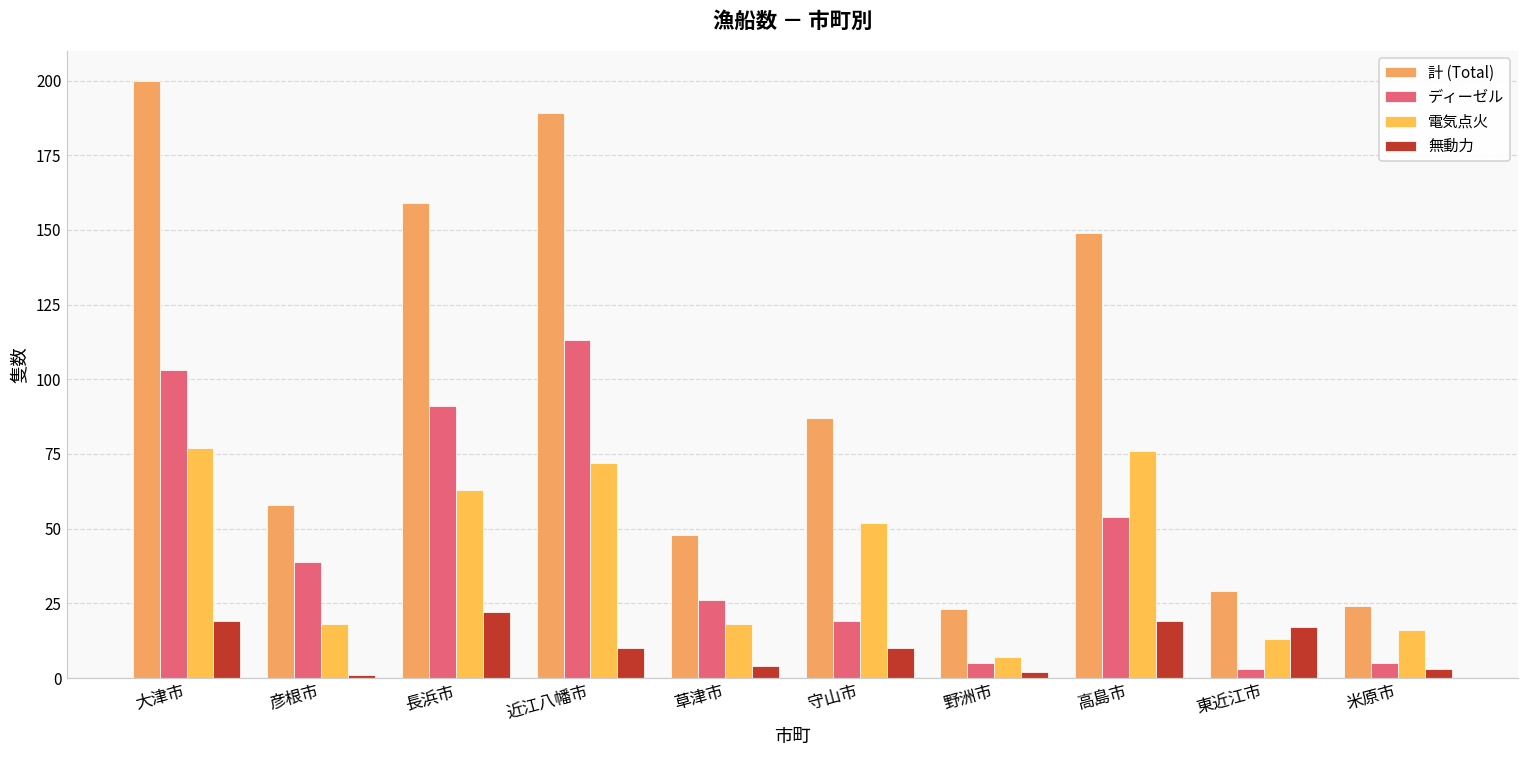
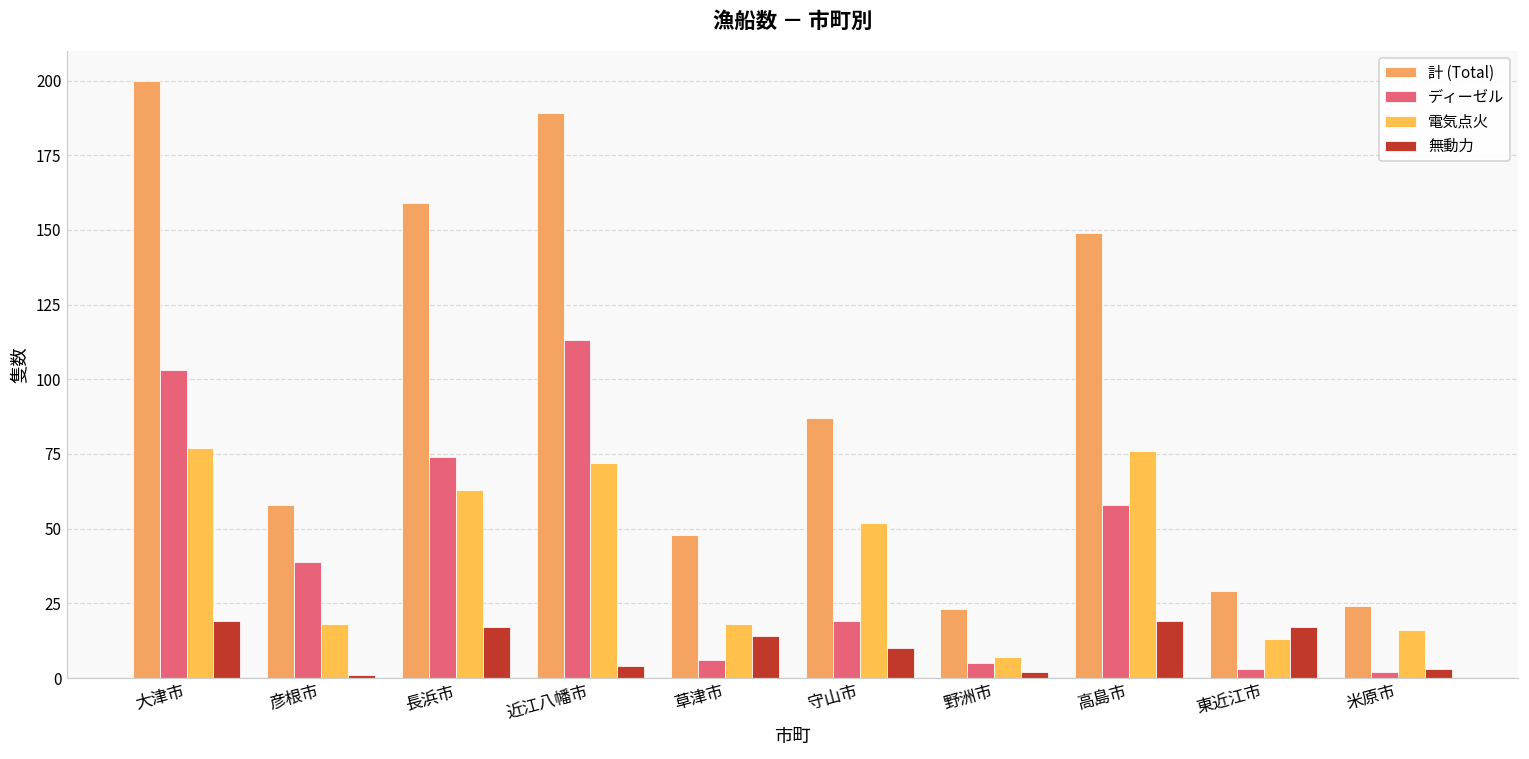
  {
    "ディーゼル": {
      "大津市": 103,
      "彦根市": 39,
-     "長浜市": 91,
+     "長浜市": 74,
      "近江八幡市": 113,
-     "草津市": 26,
+     "草津市": 6,
      "守山市": 19,
      "野洲市": 5,
-     "高島市": 54,
+     "高島市": 58,
      "東近江市": 3,
-     "米原市": 5
+     "米原市": 2
    },
    "無動力": {
      "大津市": 19,
      "彦根市": 1,
-     "長浜市": 22,
-     "近江八幡市": 10,
-     "草津市": 4,
+     "長浜市": 17,
+     "近江八幡市": 4,
+     "草津市": 14,
      "守山市": 10,
      "野洲市": 2,
      "高島市": 19,
      "東近江市": 17,
      "米原市": 3
    }
  }
